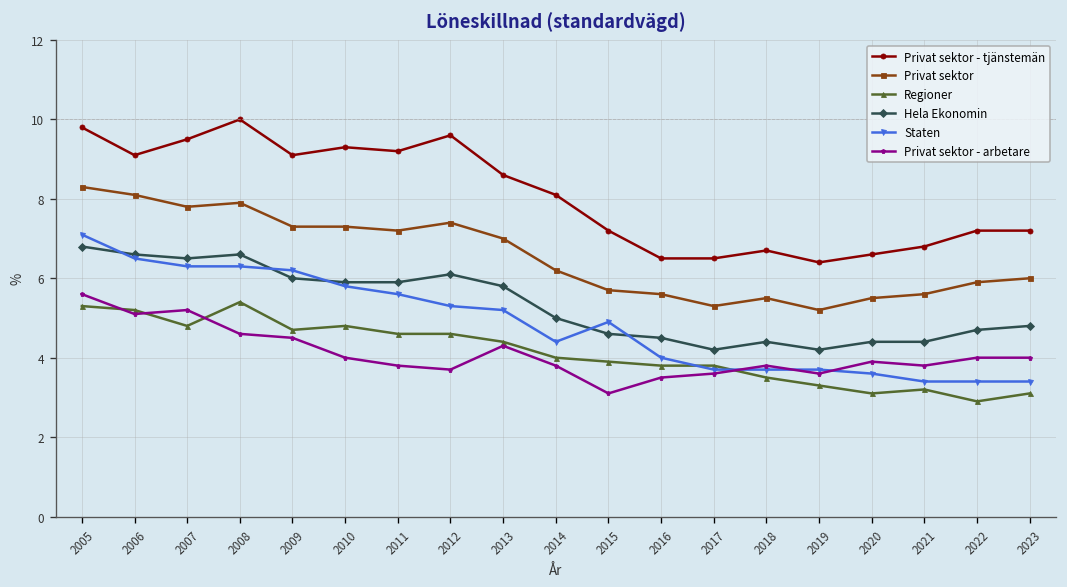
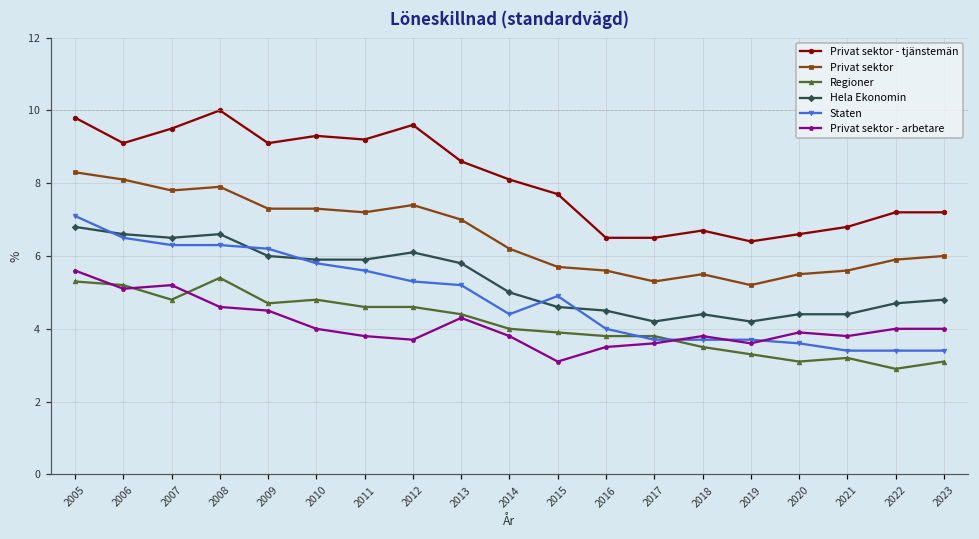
  {
    "Privat sektor - tjänstemän": {
      "2005": 9.8,
      "2006": 9.1,
      "2007": 9.5,
      "2008": 10.0,
      "2009": 9.1,
      "2010": 9.3,
      "2011": 9.2,
      "2012": 9.6,
      "2013": 8.6,
      "2014": 8.1,
-     "2015": 7.2,
+     "2015": 7.7,
      "2016": 6.5,
      "2017": 6.5,
      "2018": 6.7,
      "2019": 6.4,
      "2020": 6.6,
      "2021": 6.8,
      "2022": 7.2,
      "2023": 7.2
    },
    "Privat sektor": {
      "2005": 8.3,
      "2006": 8.1,
      "2007": 7.8,
      "2008": 7.9,
      "2009": 7.3,
      "2010": 7.3,
      "2011": 7.2,
      "2012": 7.4,
      "2013": 7.0,
      "2014": 6.2,
      "2015": 5.7,
      "2016": 5.6,
      "2017": 5.3,
      "2018": 5.5,
      "2019": 5.2,
      "2020": 5.5,
      "2021": 5.6,
      "2022": 5.9,
      "2023": 6.0
    },
    "Staten": {
      "2005": 7.1,
      "2006": 6.5,
      "2007": 6.3,
      "2008": 6.3,
      "2009": 6.2,
      "2010": 5.8,
      "2011": 5.6,
      "2012": 5.3,
      "2013": 5.2,
      "2014": 4.4,
      "2015": 4.9,
      "2016": 4.0,
      "2017": 3.7,
      "2018": 3.7,
      "2019": 3.7,
      "2020": 3.6,
      "2021": 3.4,
      "2022": 3.4,
      "2023": 3.4
    },
    "Privat sektor - arbetare": {
      "2005": 5.6,
      "2006": 5.1,
      "2007": 5.2,
      "2008": 4.6,
      "2009": 4.5,
      "2010": 4.0,
      "2011": 3.8,
      "2012": 3.7,
      "2013": 4.3,
      "2014": 3.8,
      "2015": 3.1,
      "2016": 3.5,
      "2017": 3.6,
      "2018": 3.8,
      "2019": 3.6,
      "2020": 3.9,
      "2021": 3.8,
      "2022": 4.0,
      "2023": 4.0
    }
  }
